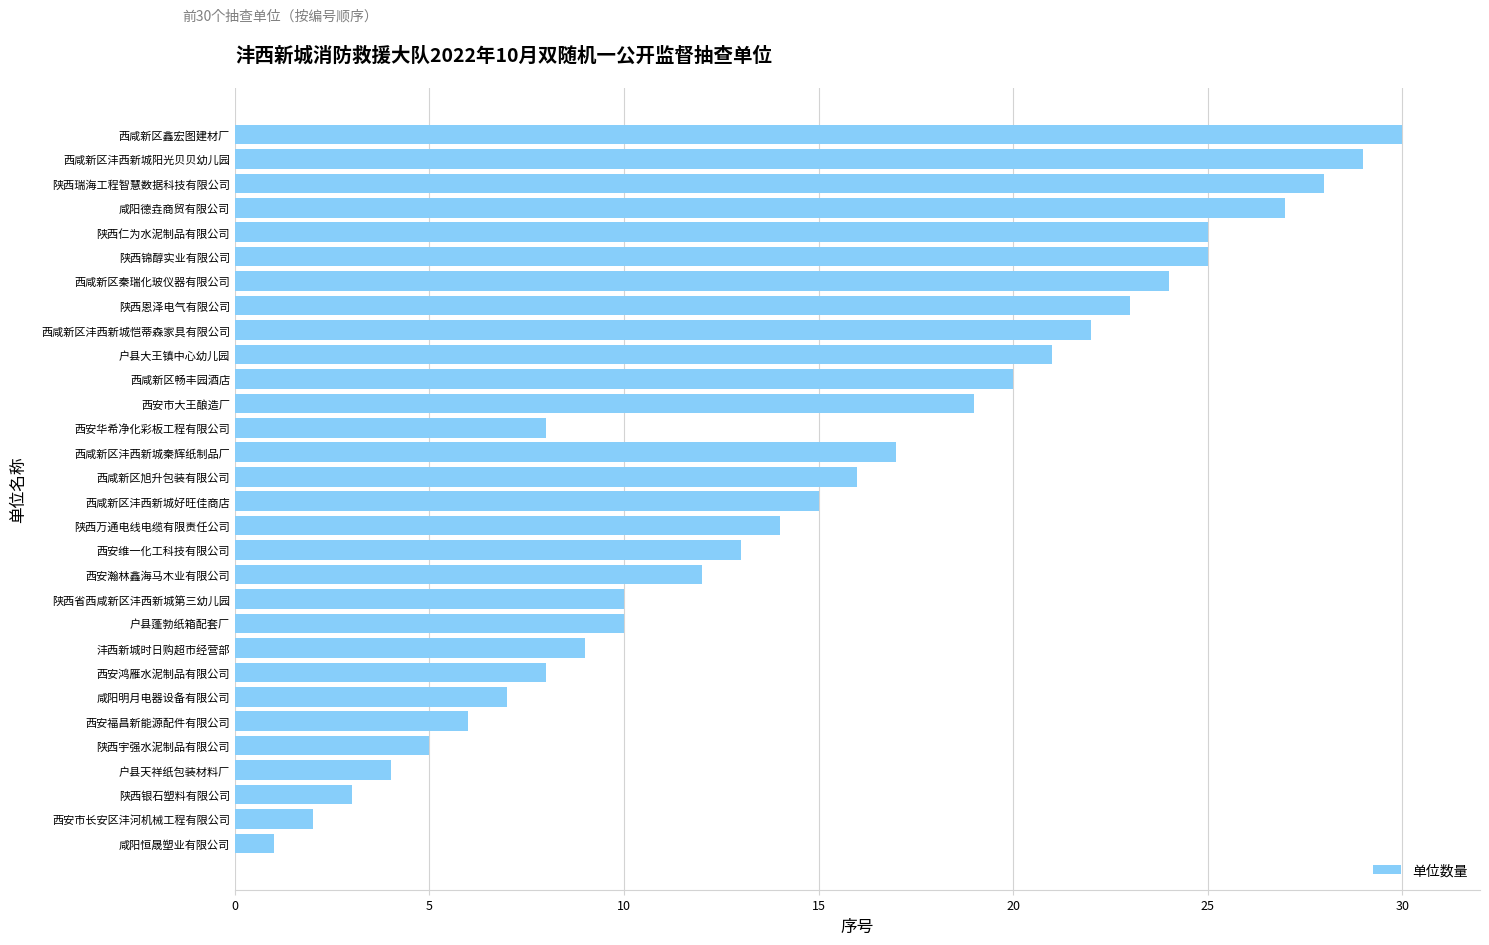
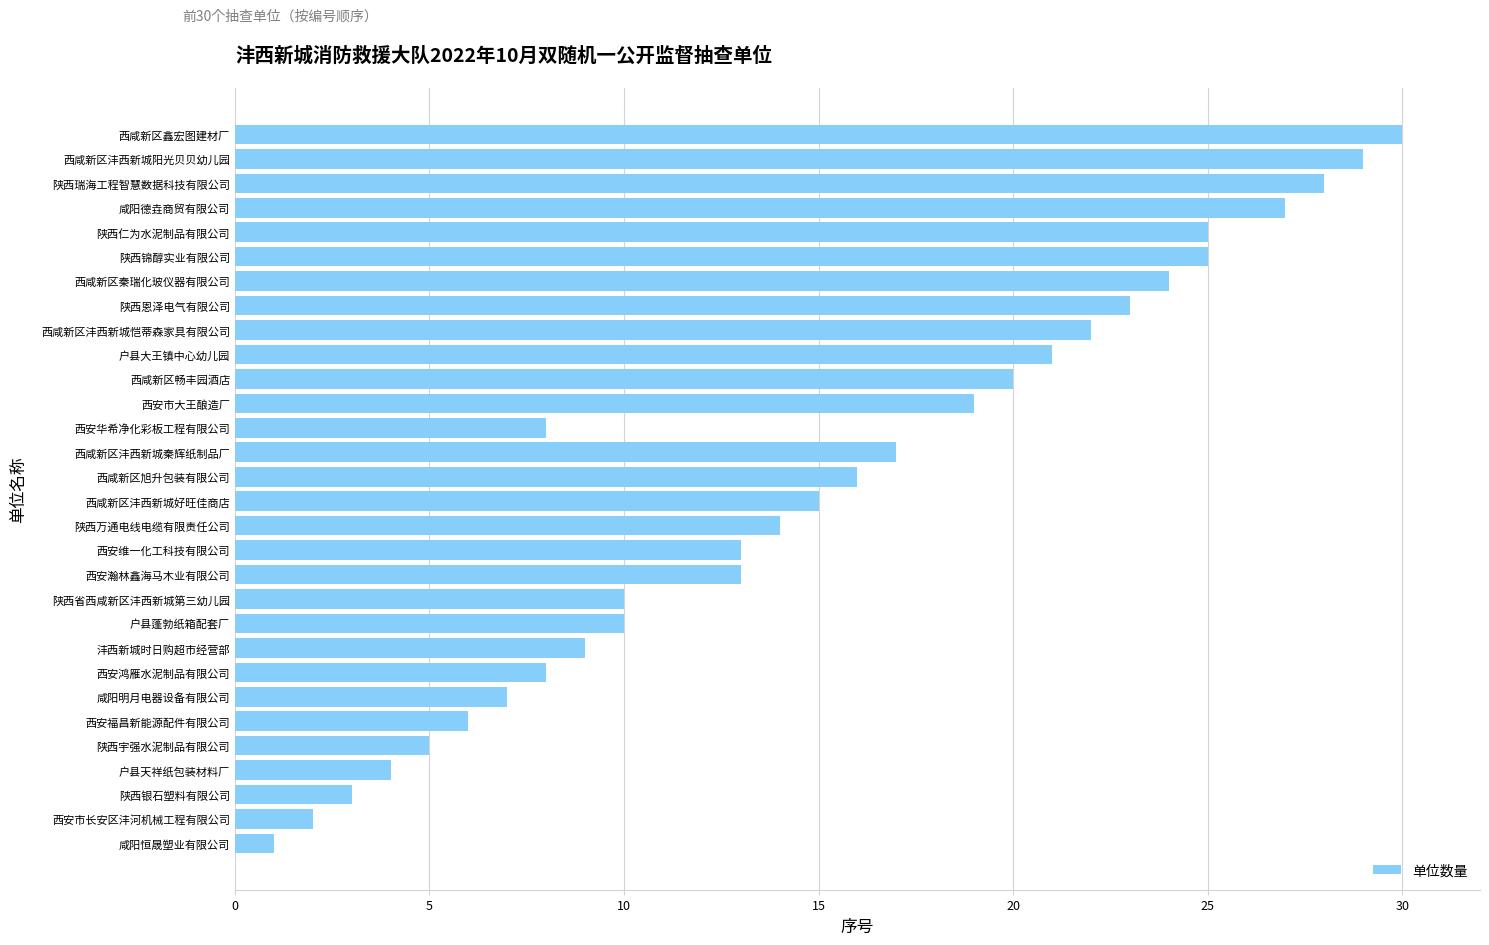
  {
    "西咸新区鑫宏图建材厂": 30,
    "西咸新区沣西新城阳光贝贝幼儿园": 29,
    "陕西瑞海工程智慧数据科技有限公司": 28,
    "咸阳德垚商贸有限公司": 27,
    "陕西仁为水泥制品有限公司": 25,
    "陕西锦醇实业有限公司": 25,
    "西咸新区秦瑞化玻仪器有限公司": 24,
    "陕西恩泽电气有限公司": 23,
    "西咸新区沣西新城恺蒂森家具有限公司": 22,
    "户县大王镇中心幼儿园": 21,
    "西咸新区畅丰园酒店": 20,
    "西安市大王酿造厂": 19,
    "西安华希净化彩板工程有限公司": 8,
    "西咸新区沣西新城秦辉纸制品厂": 17,
    "西咸新区旭升包装有限公司": 16,
    "西咸新区沣西新城好旺佳商店": 15,
    "陕西万通电线电缆有限责任公司": 14,
    "西安维一化工科技有限公司": 13,
-   "西安瀚林鑫海马木业有限公司": 12,
+   "西安瀚林鑫海马木业有限公司": 13,
    "陕西省西咸新区沣西新城第三幼儿园": 10,
    "户县蓬勃纸箱配套厂": 10,
    "沣西新城时日购超市经营部": 9,
    "西安鸿雁水泥制品有限公司": 8,
    "咸阳明月电器设备有限公司": 7,
    "西安福昌新能源配件有限公司": 6,
    "陕西宇强水泥制品有限公司": 5,
    "户县天祥纸包装材料厂": 4,
    "陕西银石塑料有限公司": 3,
    "西安市长安区沣河机械工程有限公司": 2,
    "咸阳恒晟塑业有限公司": 1
  }
